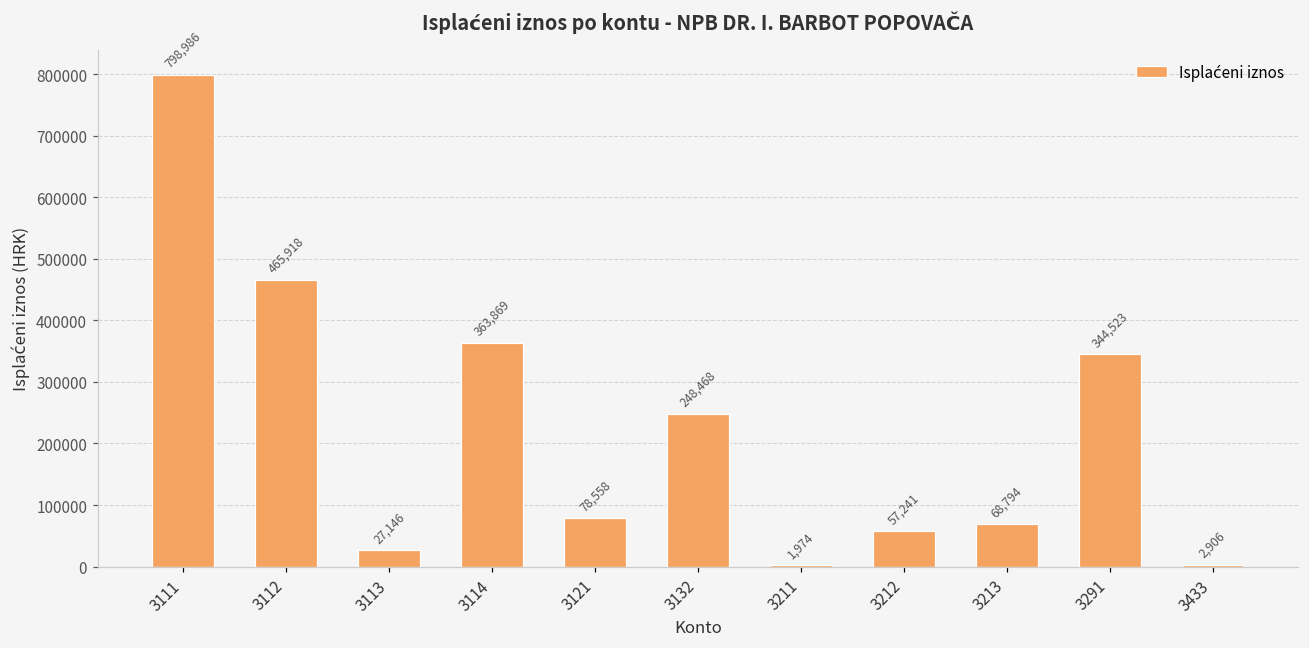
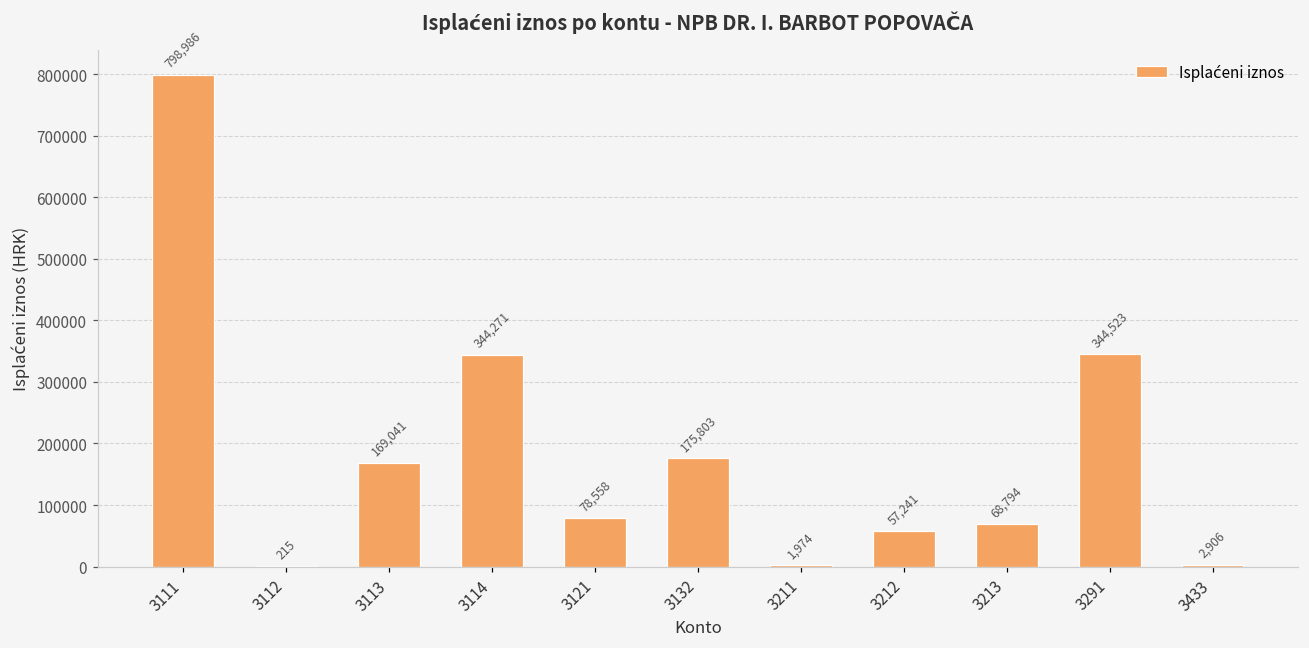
  {
    "3111": "798,986",
-   "3112": "465,918",
-   "3113": "27,146",
-   "3114": "363,869",
+   "3112": "215",
+   "3113": "169,041",
+   "3114": "344,271",
    "3121": "78,558",
-   "3132": "248,468",
+   "3132": "175,803",
    "3211": "1,974",
    "3212": "57,241",
    "3213": "68,794",
    "3291": "344,523",
    "3433": "2,906"
  }
